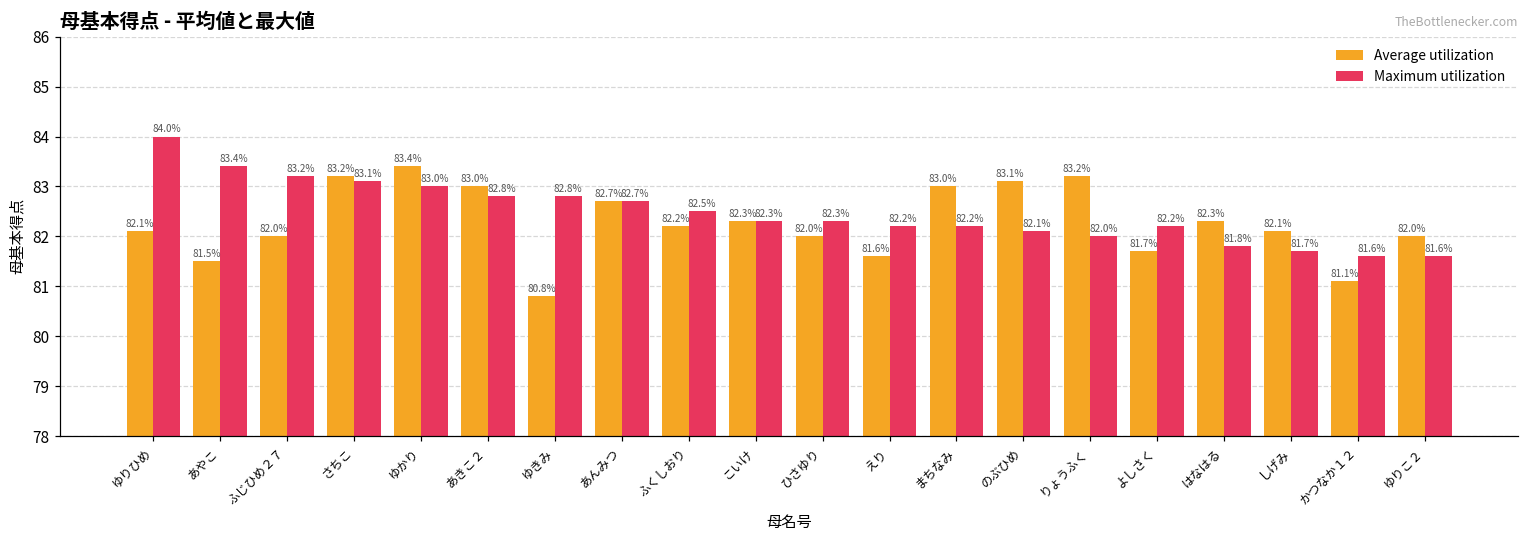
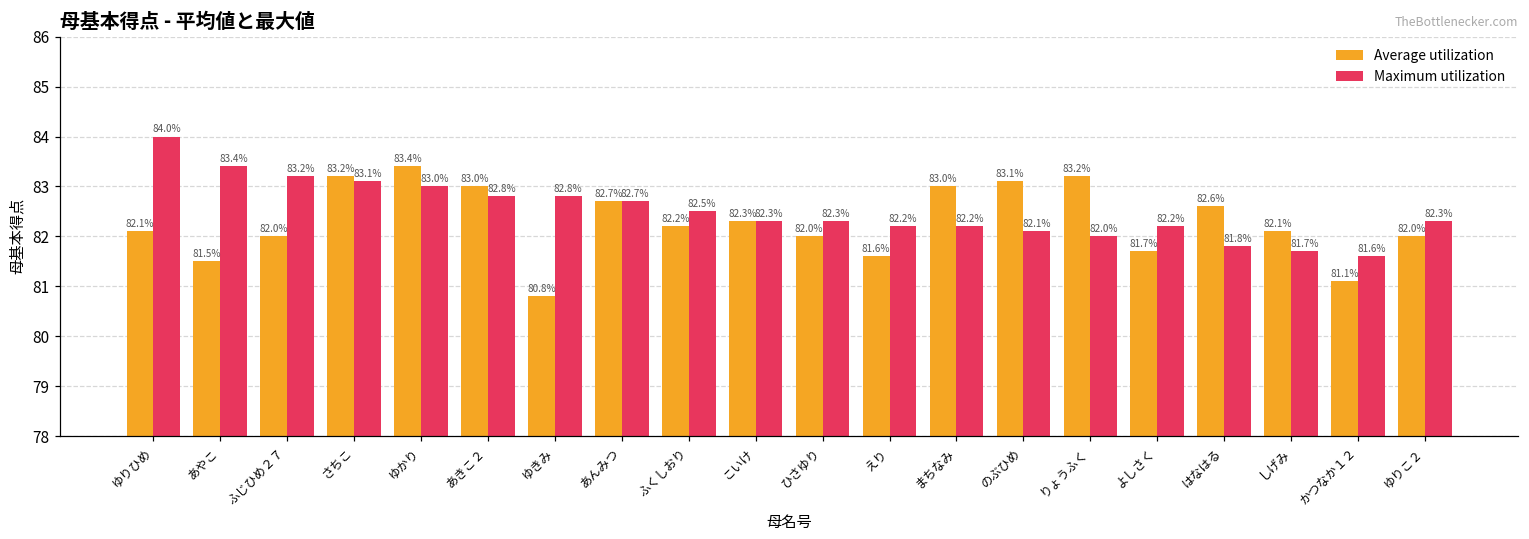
  {
    "Average utilization": {
      "ゆりひめ": "82.1%",
      "あやこ": "81.5%",
      "ふじひめ２７": "82.0%",
      "さちこ": "83.2%",
      "ゆかり": "83.4%",
      "あきこ２": "83.0%",
      "ゆきみ": "80.8%",
      "あんみつ": "82.7%",
      "ふくしおり": "82.2%",
      "こいけ": "82.3%",
      "ひさゆり": "82.0%",
      "えり": "81.6%",
      "まちなみ": "83.0%",
      "のぶひめ": "83.1%",
      "りょうふく": "83.2%",
      "よしさく": "81.7%",
-     "はなはる": "82.3%",
+     "はなはる": "82.6%",
      "しげみ": "82.1%",
      "かつなか１２": "81.1%",
      "ゆりこ２": "82.0%"
    },
    "Maximum utilization": {
      "ゆりひめ": "84.0%",
      "あやこ": "83.4%",
      "ふじひめ２７": "83.2%",
      "さちこ": "83.1%",
      "ゆかり": "83.0%",
      "あきこ２": "82.8%",
      "ゆきみ": "82.8%",
      "あんみつ": "82.7%",
      "ふくしおり": "82.5%",
      "こいけ": "82.3%",
      "ひさゆり": "82.3%",
      "えり": "82.2%",
      "まちなみ": "82.2%",
      "のぶひめ": "82.1%",
      "りょうふく": "82.0%",
      "よしさく": "82.2%",
      "はなはる": "81.8%",
      "しげみ": "81.7%",
      "かつなか１２": "81.6%",
-     "ゆりこ２": "81.6%"
+     "ゆりこ２": "82.3%"
    }
  }
